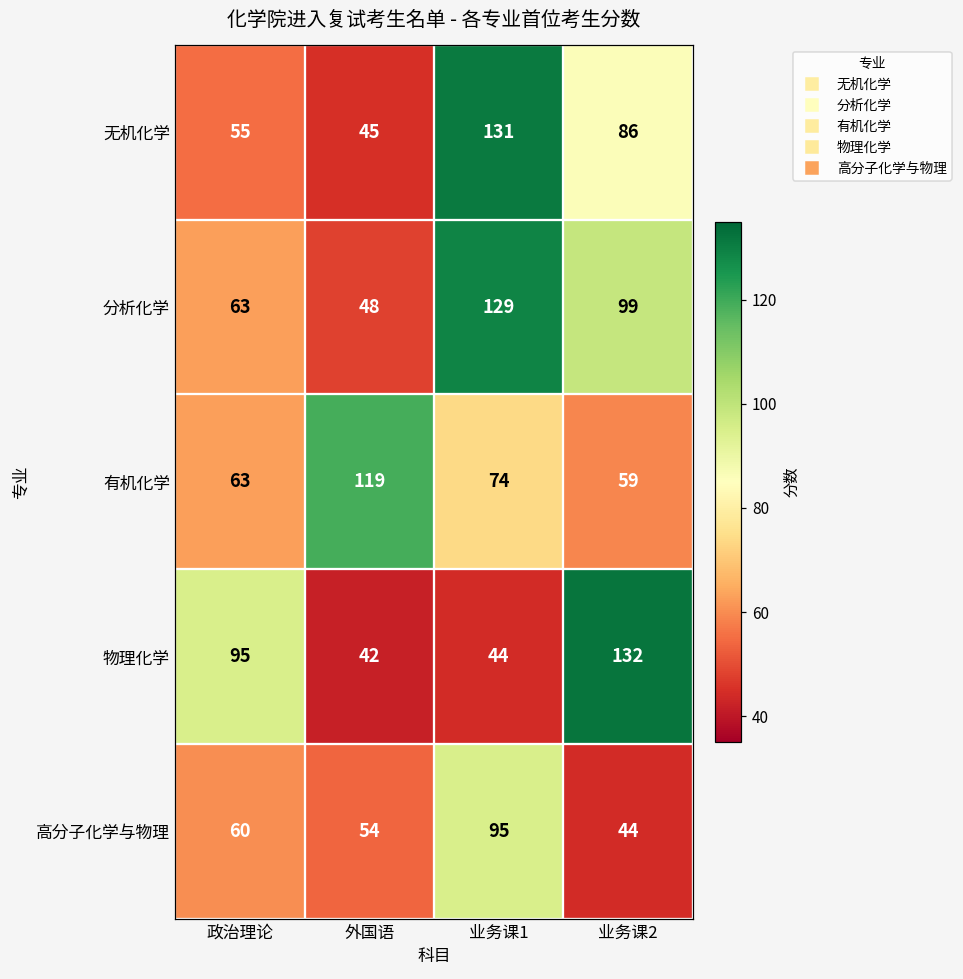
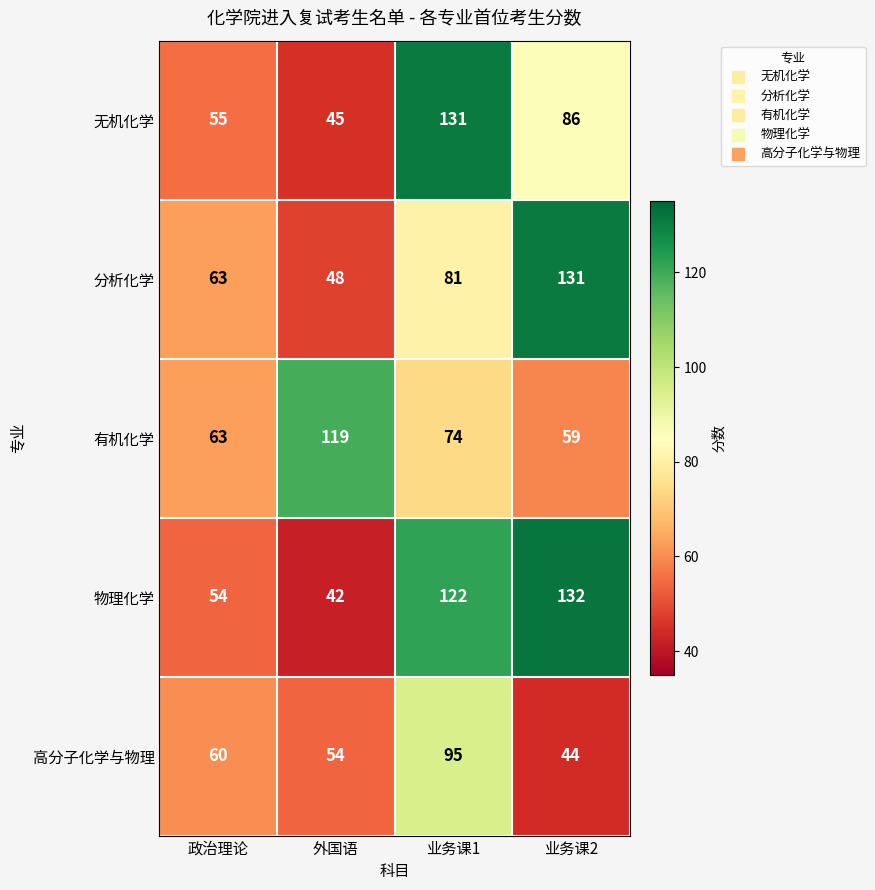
  {
    "无机化学": {
      "政治理论": 55,
      "外国语": 45,
      "业务课1": 131,
      "业务课2": 86
    },
    "分析化学": {
      "政治理论": 63,
      "外国语": 48,
-     "业务课1": 129,
-     "业务课2": 99
+     "业务课1": 81,
+     "业务课2": 131
    },
    "有机化学": {
      "政治理论": 63,
      "外国语": 119,
      "业务课1": 74,
      "业务课2": 59
    },
    "物理化学": {
-     "政治理论": 95,
+     "政治理论": 54,
      "外国语": 42,
-     "业务课1": 44,
+     "业务课1": 122,
      "业务课2": 132
    },
    "高分子化学与物理": {
      "政治理论": 60,
      "外国语": 54,
      "业务课1": 95,
      "业务课2": 44
    }
  }
